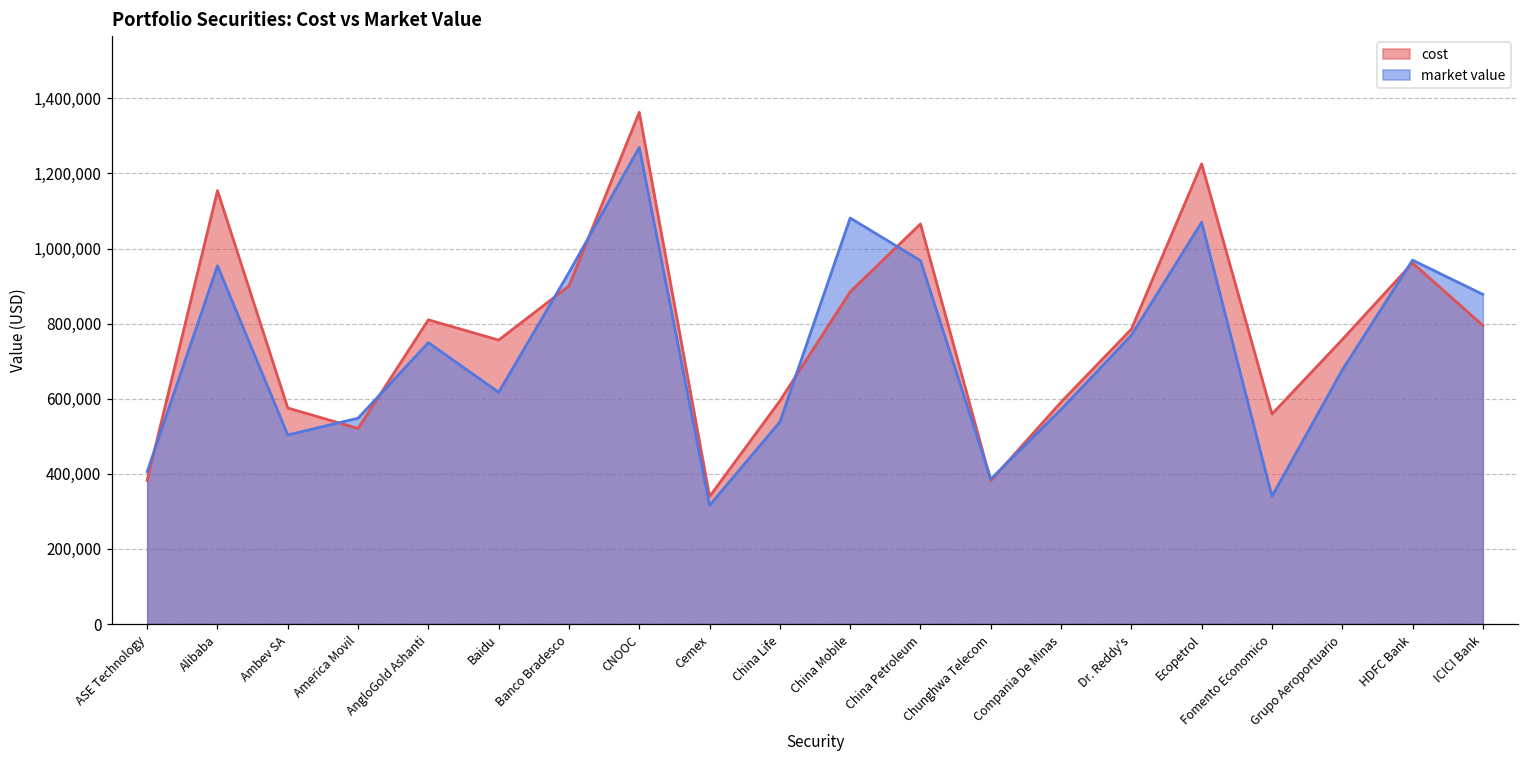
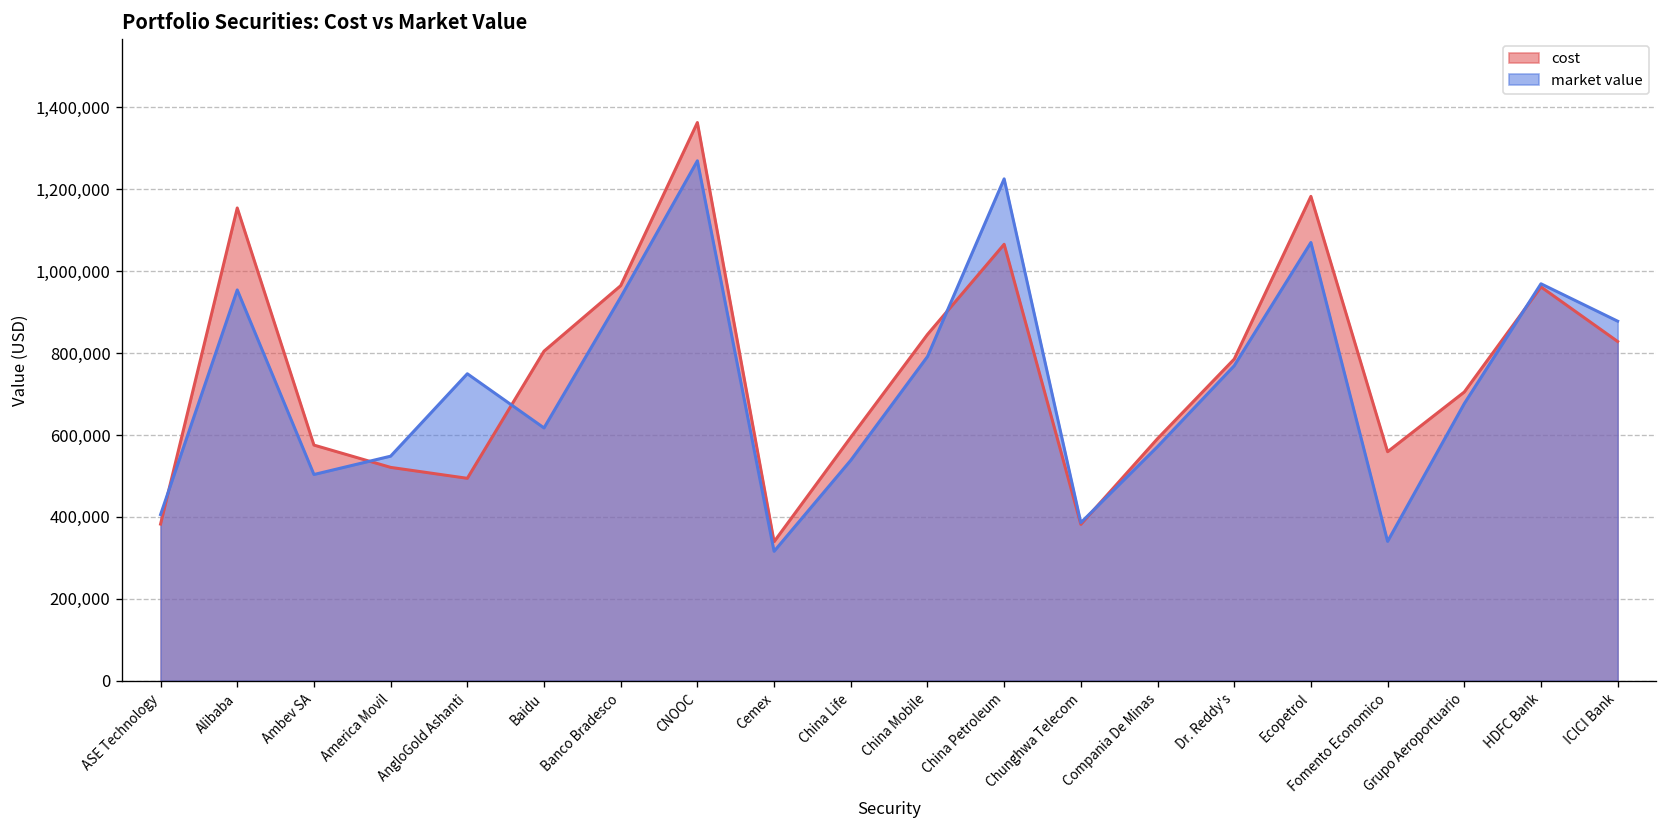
  {
    "cost": {
      "ASE Technology": "380,000",
      "Alibaba": "1,150,000",
      "Ambev SA": "580,000",
      "America Movil": "520,000",
-     "AngloGold Ashanti": "810,000",
-     "Baidu": "760,000",
-     "Banco Bradesco": "900,000",
+     "AngloGold Ashanti": "490,000",
+     "Baidu": "800,000",
+     "Banco Bradesco": "960,000",
      "CNOOC": "1,360,000",
      "Cemex": "340,000",
      "China Life": "590,000",
-     "China Mobile": "880,000",
+     "China Mobile": "850,000",
      "China Petroleum": "1,070,000",
      "Compania De Minas": "590,000",
      "Dr. Reddy's": "790,000",
-     "Ecopetrol": "1,230,000",
+     "Ecopetrol": "1,180,000",
      "Fomento Economico": "560,000",
-     "Grupo Aeroportuario": "760,000",
+     "Grupo Aeroportuario": "700,000",
      "HDFC Bank": "960,000",
-     "ICICI Bank": "800,000"
+     "ICICI Bank": "830,000"
    },
    "market value": {
      "ASE Technology": "410,000",
      "Alibaba": "950,000",
      "Ambev SA": "500,000",
      "America Movil": "550,000",
      "AngloGold Ashanti": "750,000",
      "Baidu": "620,000",
      "Banco Bradesco": "940,000",
      "CNOOC": "1,270,000",
      "Cemex": "320,000",
      "China Life": "540,000",
-     "China Mobile": "1,080,000",
-     "China Petroleum": "970,000",
+     "China Mobile": "790,000",
+     "China Petroleum": "1,230,000",
      "Compania De Minas": "570,000",
      "Dr. Reddy's": "770,000",
      "Ecopetrol": "1,070,000",
      "Fomento Economico": "340,000",
      "Grupo Aeroportuario": "680,000",
      "HDFC Bank": "970,000",
      "ICICI Bank": "880,000"
    }
  }
